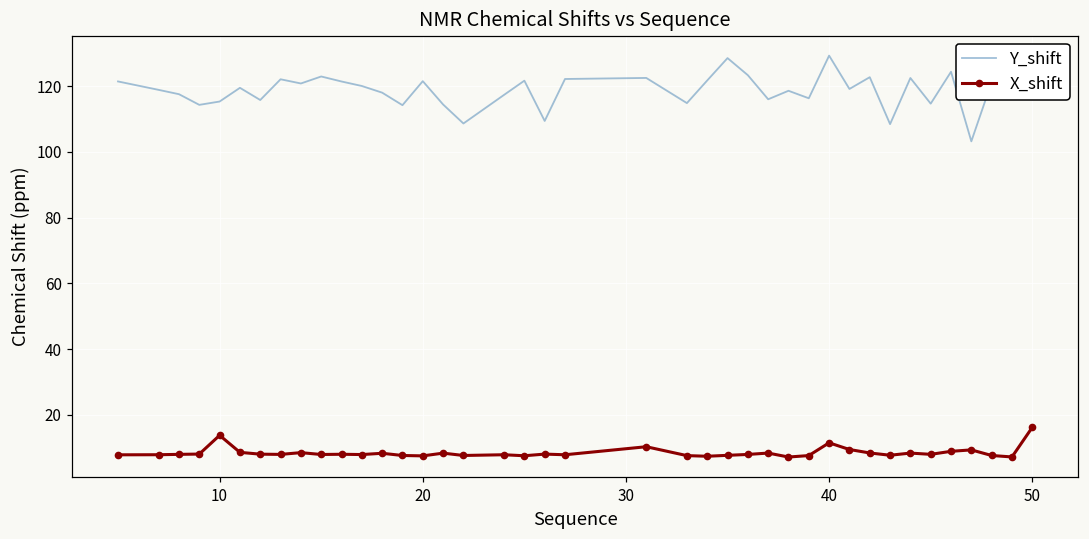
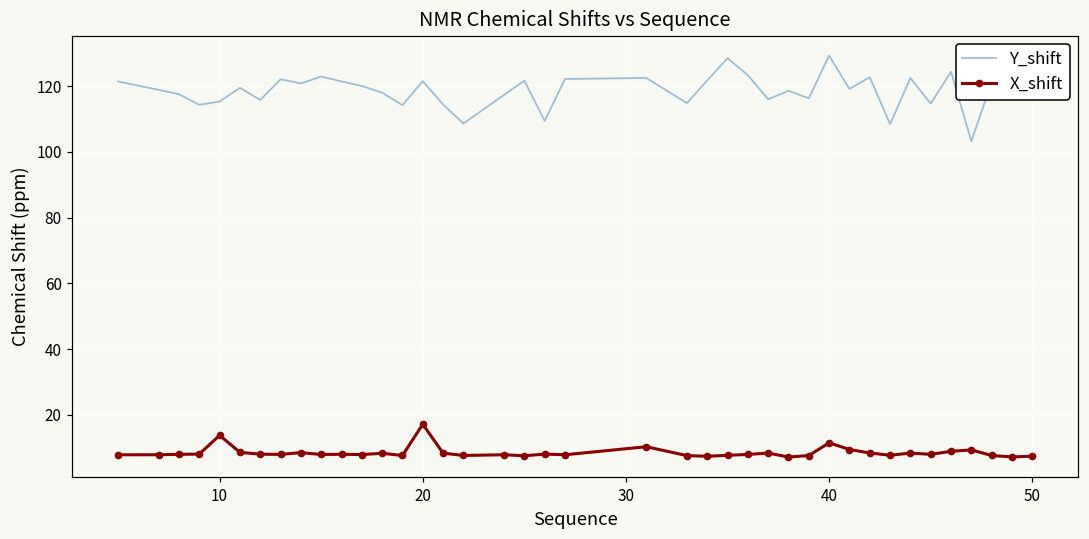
  {
    "Y_shift": {
      "10": 115,
      "20": 122,
      "40": 129
    },
    "X_shift": {
      "10": 14,
-     "20": 8,
+     "20": 17,
      "40": 12,
-     "50": 16
+     "50": 7
    }
  }
